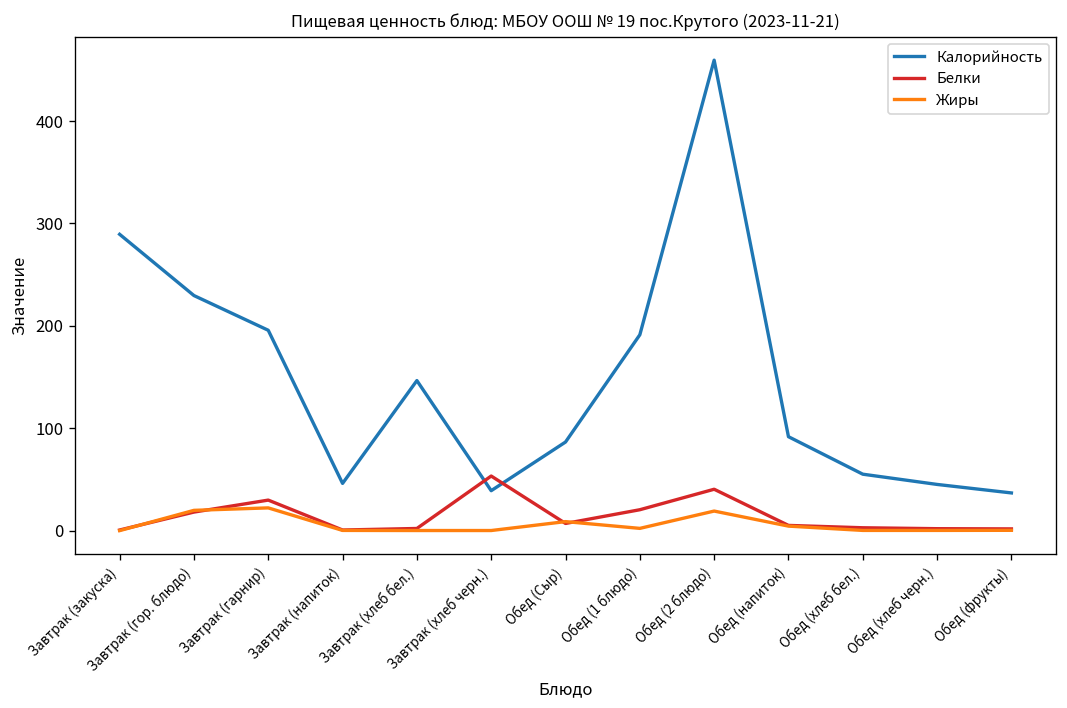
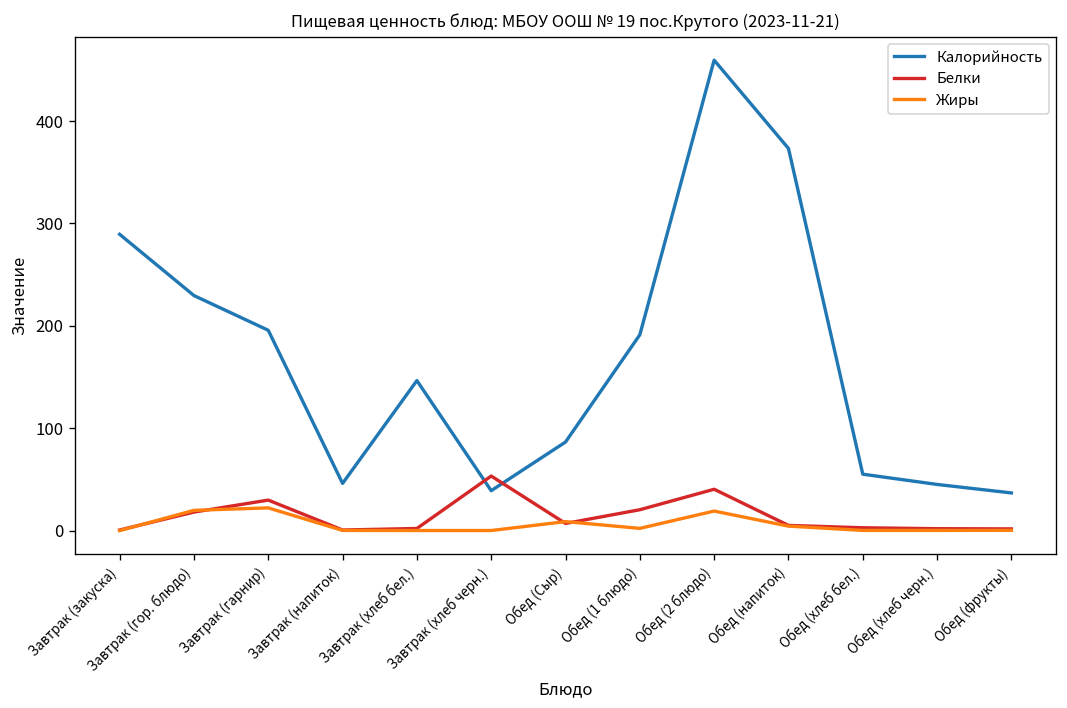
  {
    "Калорийность": {
      "Завтрак (закуска)": 290,
      "Завтрак (гор. блюдо)": 230,
      "Завтрак (гарнир)": 200,
      "Завтрак (напиток)": 50,
      "Завтрак (хлеб бел.)": 150,
      "Завтрак (хлеб черн.)": 40,
      "Обед (Сыр)": 90,
      "Обед (1 блюдо)": 190,
      "Обед (2 блюдо)": 460,
-     "Обед (напиток)": 90,
+     "Обед (напиток)": 370,
      "Обед (хлеб бел.)": 60,
      "Обед (хлеб черн.)": 50,
      "Обед (фрукты)": 40
    },
    "Белки": {
      "Завтрак (гарнир)": 30,
      "Завтрак (хлеб черн.)": 50,
      "Обед (1 блюдо)": 20,
      "Обед (2 блюдо)": 40
    },
    "Жиры": {
      "Завтрак (гарнир)": 20,
      "Завтрак (хлеб черн.)": 0,
      "Обед (1 блюдо)": 0,
      "Обед (2 блюдо)": 20
    }
  }
